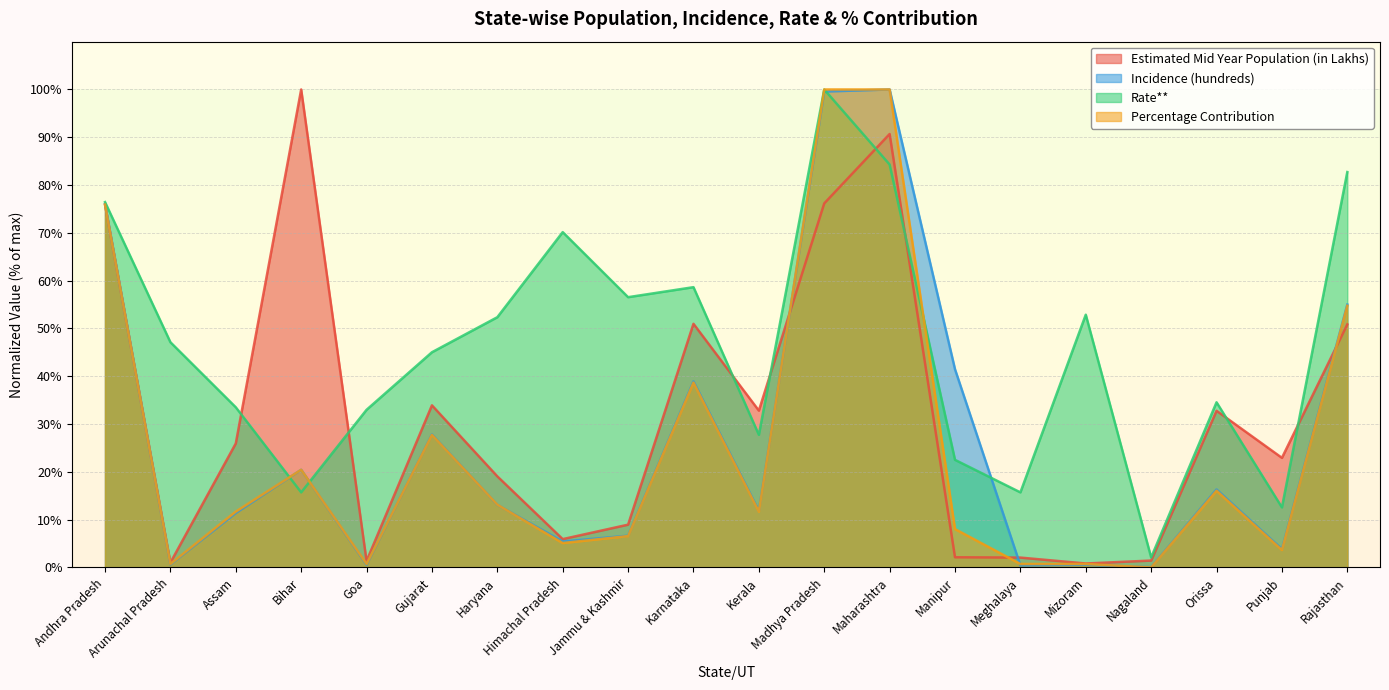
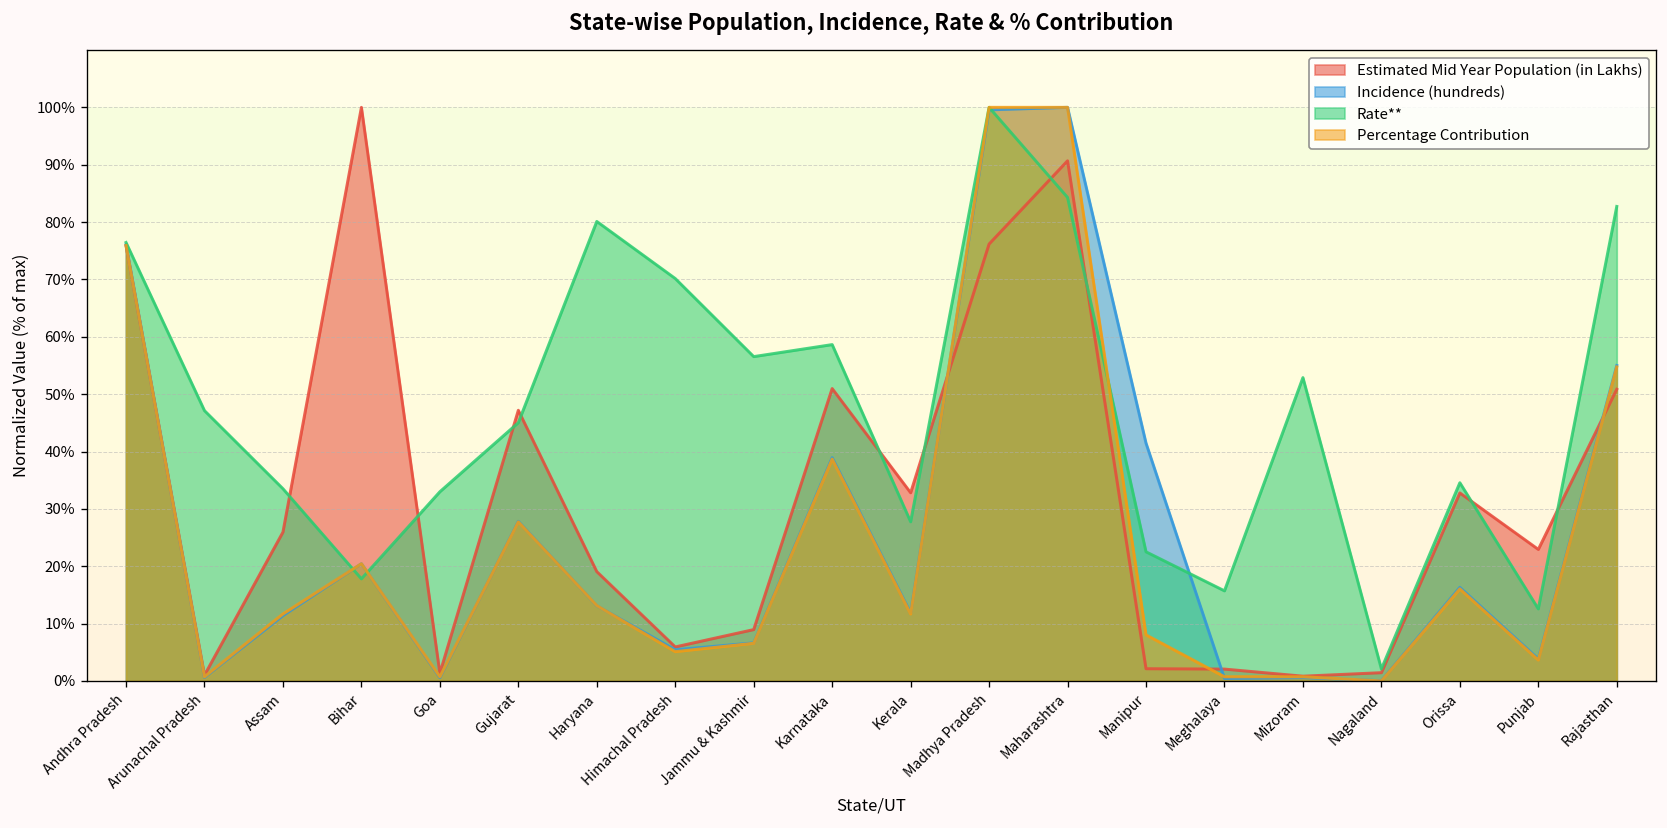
  {
    "Estimated Mid Year Population (in Lakhs)": {
      "Assam": "26%",
      "Bihar": "100%",
      "Goa": "1%",
-     "Gujarat": "34%",
+     "Gujarat": "47%",
      "Haryana": "19%",
      "Jammu & Kashmir": "9%",
      "Karnataka": "51%",
      "Kerala": "33%",
      "Madhya Pradesh": "76%",
      "Maharashtra": "91%",
      "Manipur": "2%",
      "Meghalaya": "2%",
      "Nagaland": "1%",
      "Orissa": "33%",
      "Punjab": "23%",
      "Rajasthan": "51%"
    },
    "Incidence (hundreds)": {
      "Manipur": "41%"
    },
    "Rate**": {
      "Arunachal Pradesh": "47%",
      "Assam": "34%",
-     "Bihar": "16%",
+     "Bihar": "18%",
      "Goa": "33%",
      "Gujarat": "45%",
-     "Haryana": "52%",
+     "Haryana": "80%",
      "Himachal Pradesh": "70%",
      "Jammu & Kashmir": "57%",
      "Karnataka": "59%",
      "Kerala": "28%",
      "Maharashtra": "84%",
      "Manipur": "23%",
      "Meghalaya": "16%",
      "Mizoram": "53%",
      "Nagaland": "2%",
      "Orissa": "35%",
      "Punjab": "13%",
      "Rajasthan": "83%"
    },
    "Percentage Contribution": {
      "Manipur": "8%"
    }
  }
